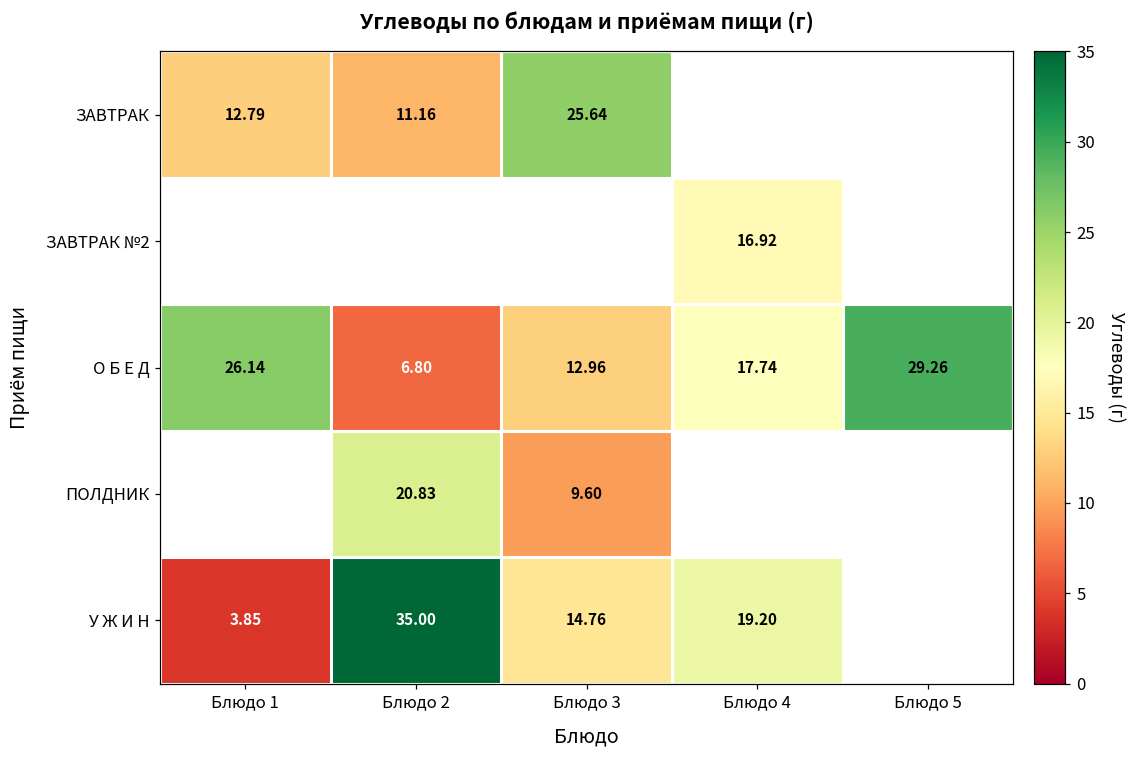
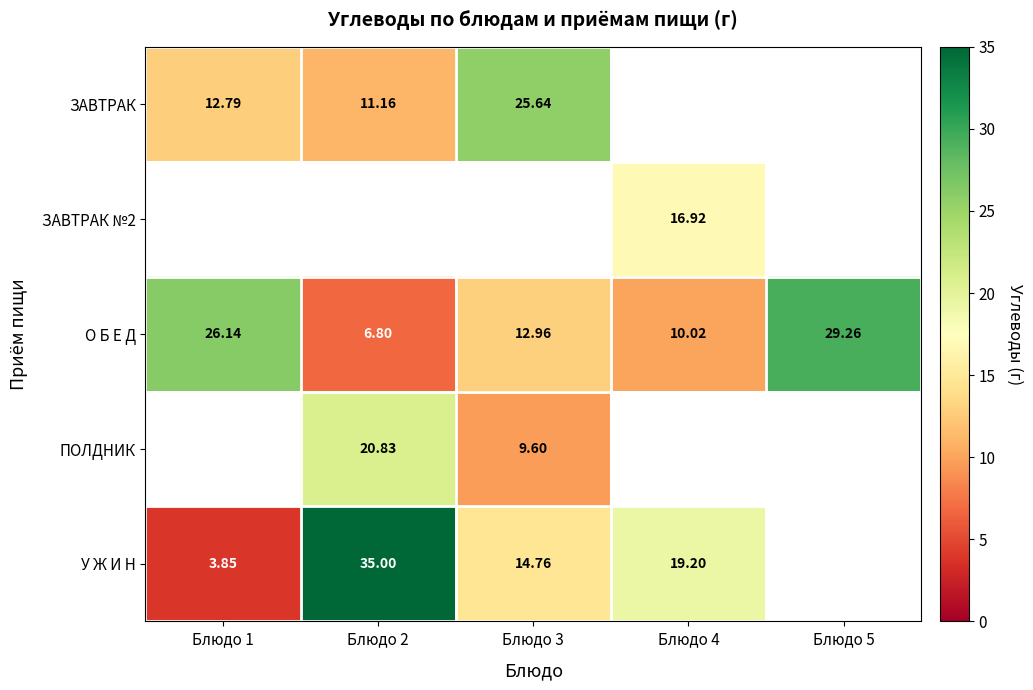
  {
    "ЗАВТРАК": {
      "Блюдо 1": 12.79,
      "Блюдо 2": 11.16,
      "Блюдо 3": 25.64
    },
    "ЗАВТРАК №2": {
      "Блюдо 4": 16.92
    },
    "О Б Е Д": {
      "Блюдо 1": 26.14,
      "Блюдо 2": 6.80,
      "Блюдо 3": 12.96,
-     "Блюдо 4": 17.74,
+     "Блюдо 4": 10.02,
      "Блюдо 5": 29.26
    },
    "ПОЛДНИК": {
      "Блюдо 2": 20.83,
      "Блюдо 3": 9.60
    },
    "У Ж И Н": {
      "Блюдо 1": 3.85,
      "Блюдо 2": 35.00,
      "Блюдо 3": 14.76,
      "Блюдо 4": 19.20
    }
  }
